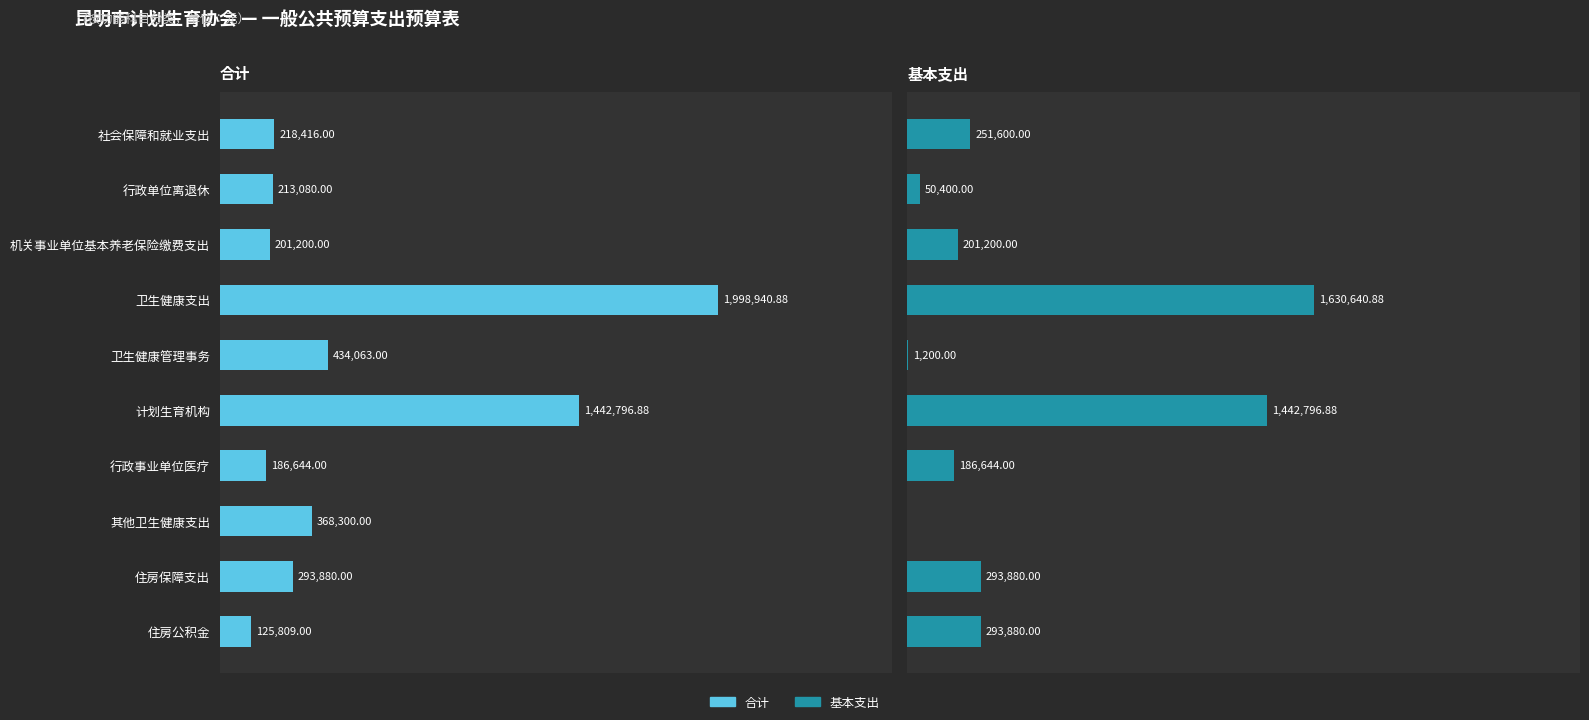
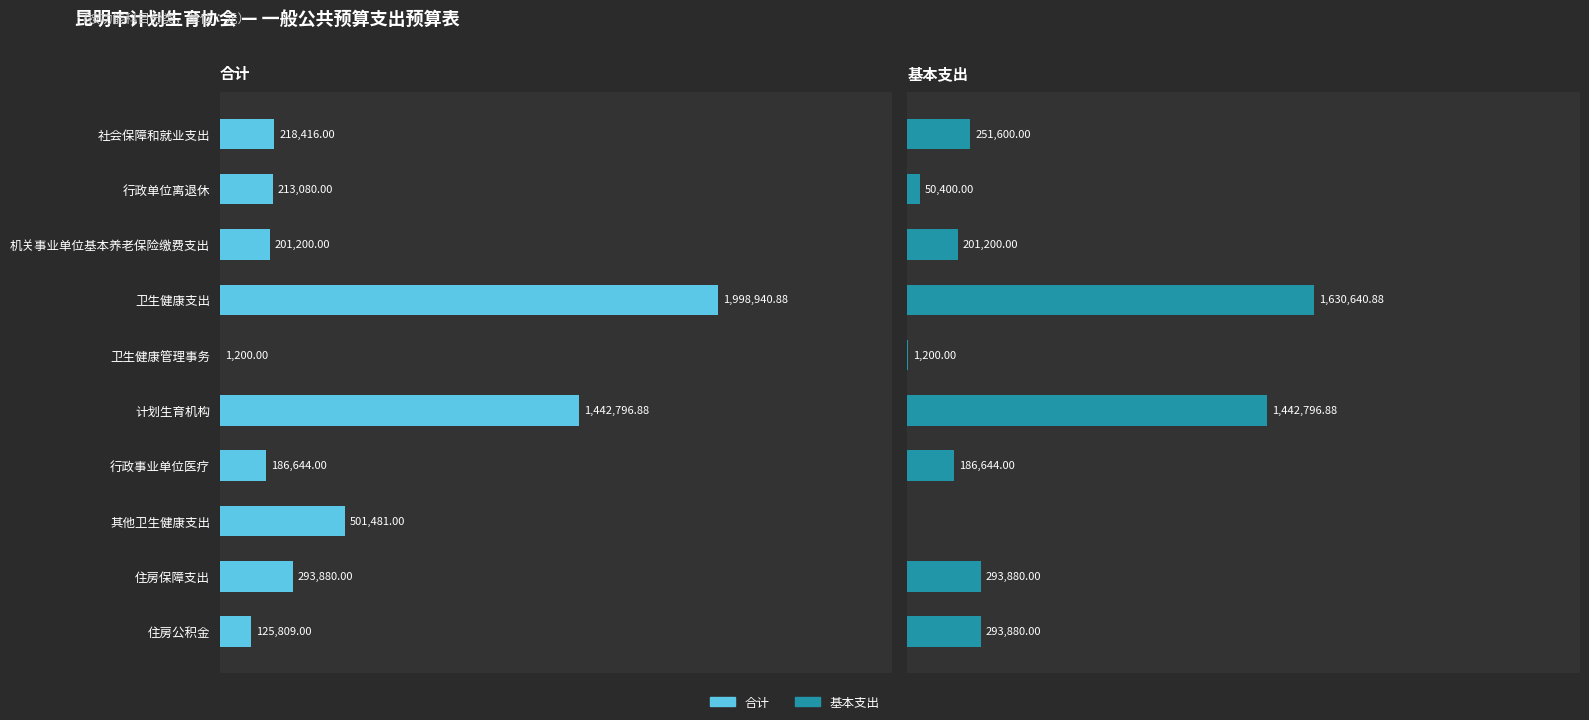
  {
    "合计": {
      "社会保障和就业支出": "218,416.00",
      "行政单位离退休": "213,080.00",
      "机关事业单位基本养老保险缴费支出": "201,200.00",
      "卫生健康支出": "1,998,940.88",
-     "卫生健康管理事务": "434,063.00",
+     "卫生健康管理事务": "1,200.00",
      "计划生育机构": "1,442,796.88",
      "行政事业单位医疗": "186,644.00",
-     "其他卫生健康支出": "368,300.00",
+     "其他卫生健康支出": "501,481.00",
      "住房保障支出": "293,880.00",
      "住房公积金": "125,809.00"
    }
  }
